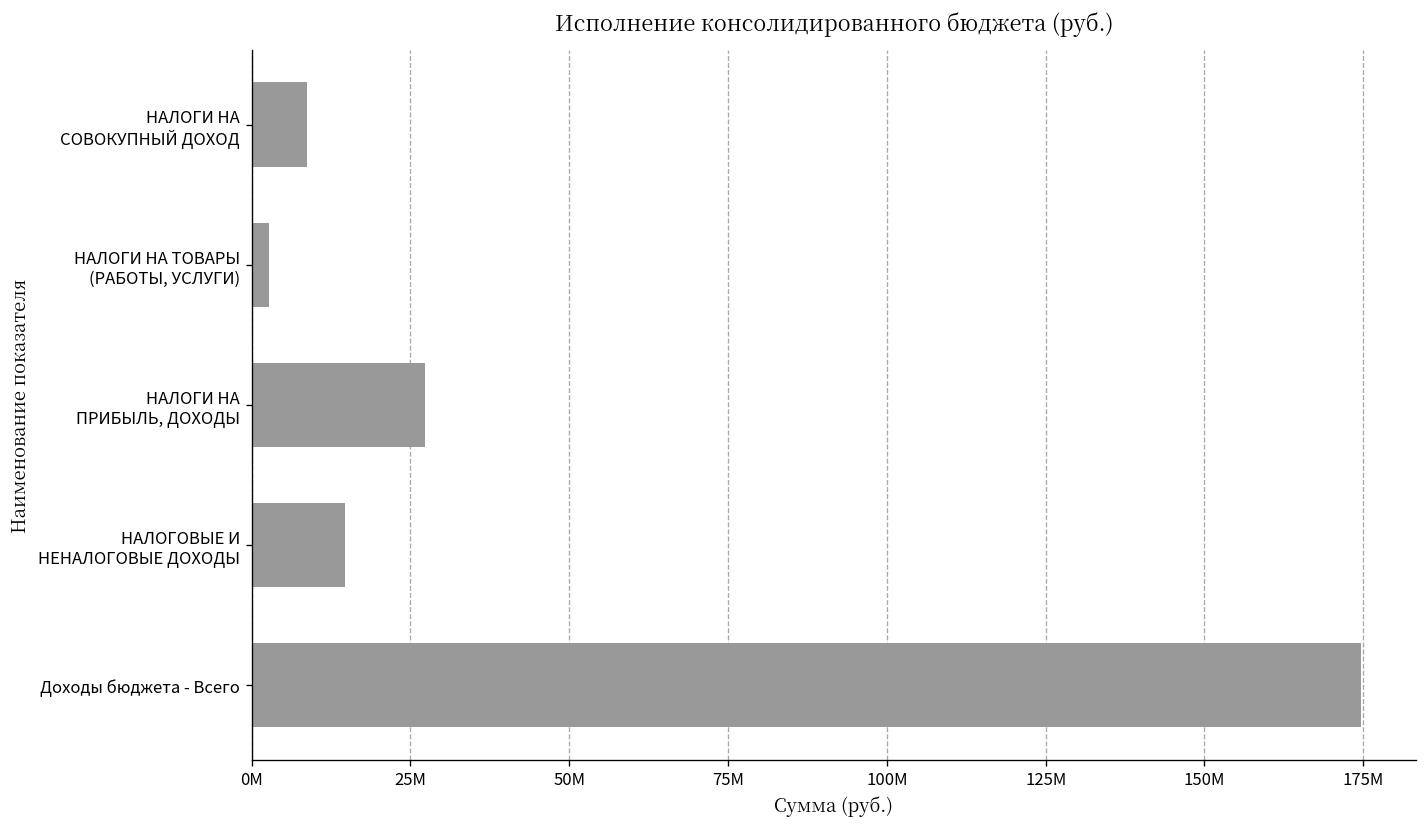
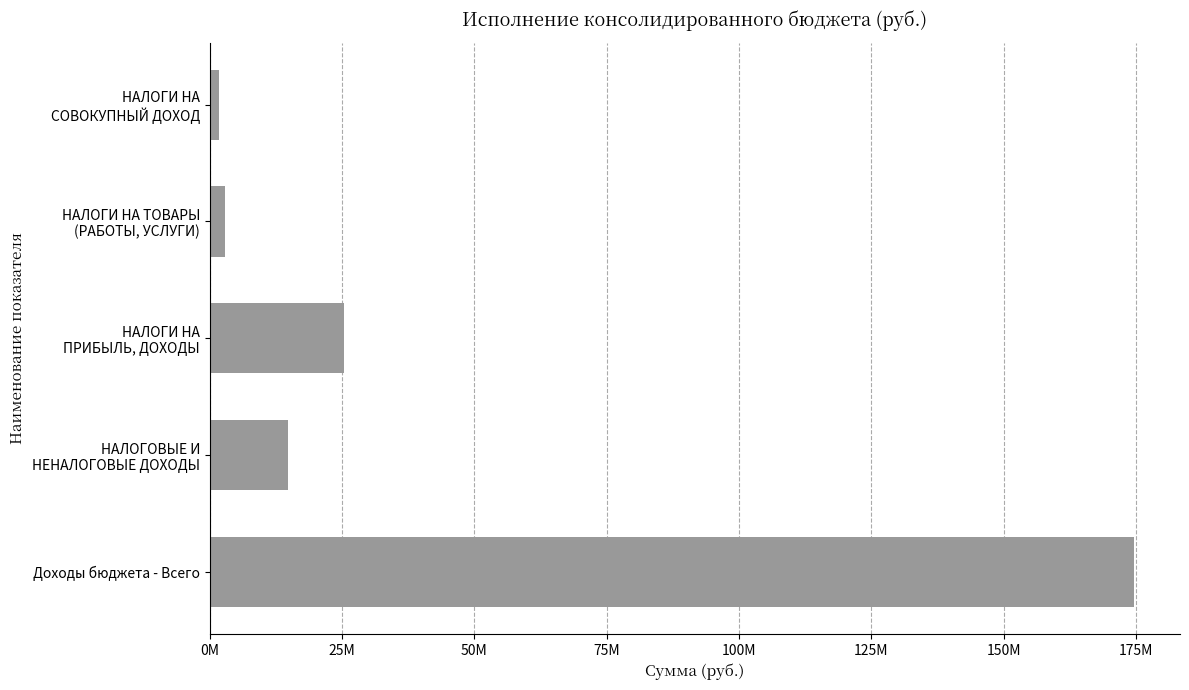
  {
-   "НАЛОГИ НА СОВОКУПНЫЙ ДОХОД": 9000000,
+   "НАЛОГИ НА СОВОКУПНЫЙ ДОХОД": 2000000,
    "НАЛОГИ НА ТОВАРЫ (РАБОТЫ, УСЛУГИ)": 3000000,
-   "НАЛОГИ НА ПРИБЫЛЬ, ДОХОДЫ": 27000000,
+   "НАЛОГИ НА ПРИБЫЛЬ, ДОХОДЫ": 25000000,
    "НАЛОГОВЫЕ И НЕНАЛОГОВЫЕ ДОХОДЫ": 15000000,
    "Доходы бюджета - Всего": 175000000
  }
